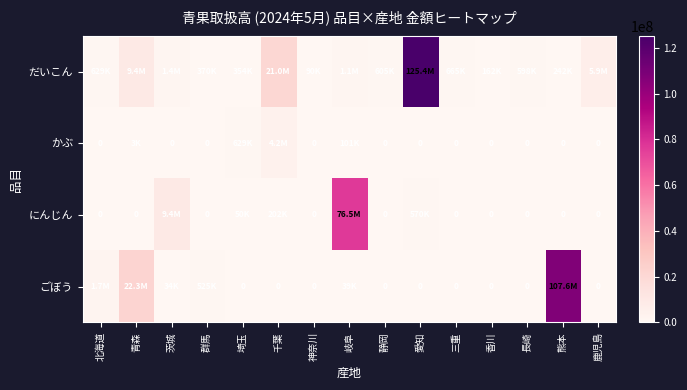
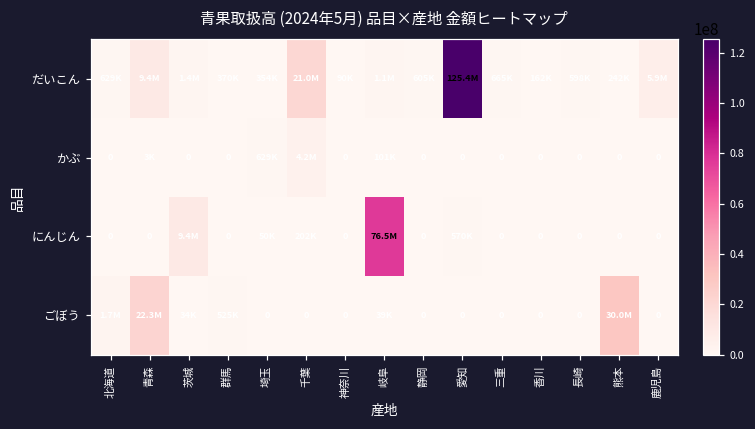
  {
    "だいこん": {
      "愛知": "125.4M"
    },
    "にんじん": {
      "岐阜": "76.5M"
    },
    "ごぼう": {
-     "熊本": "107.6M"
+     "熊本": "30.0M"
    }
  }
